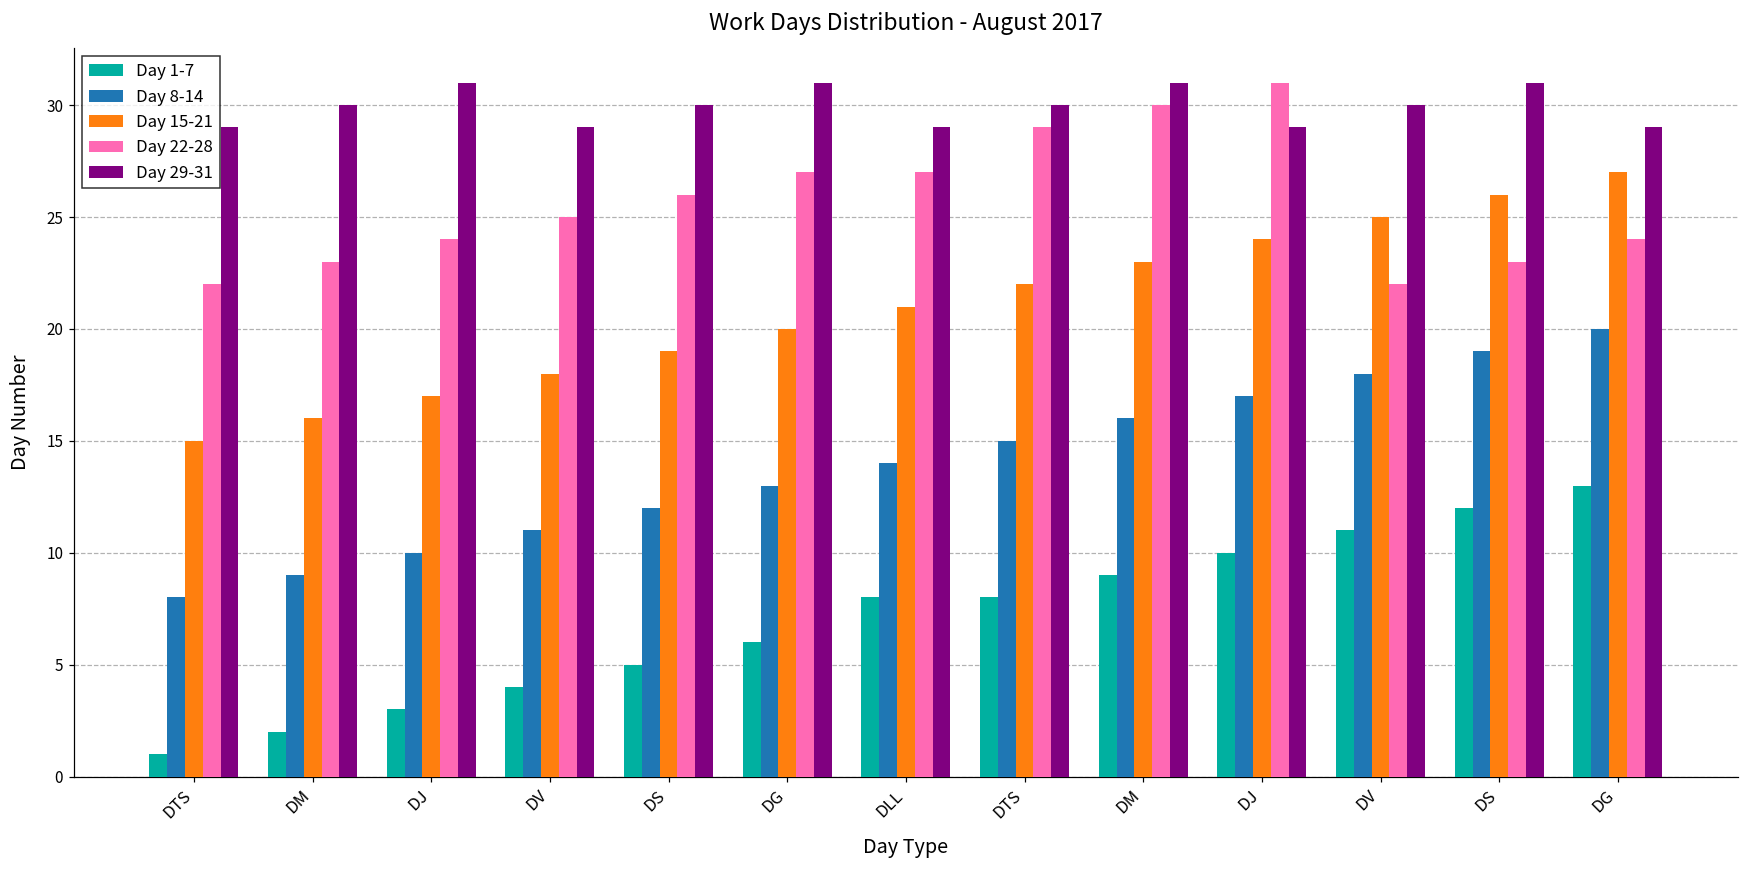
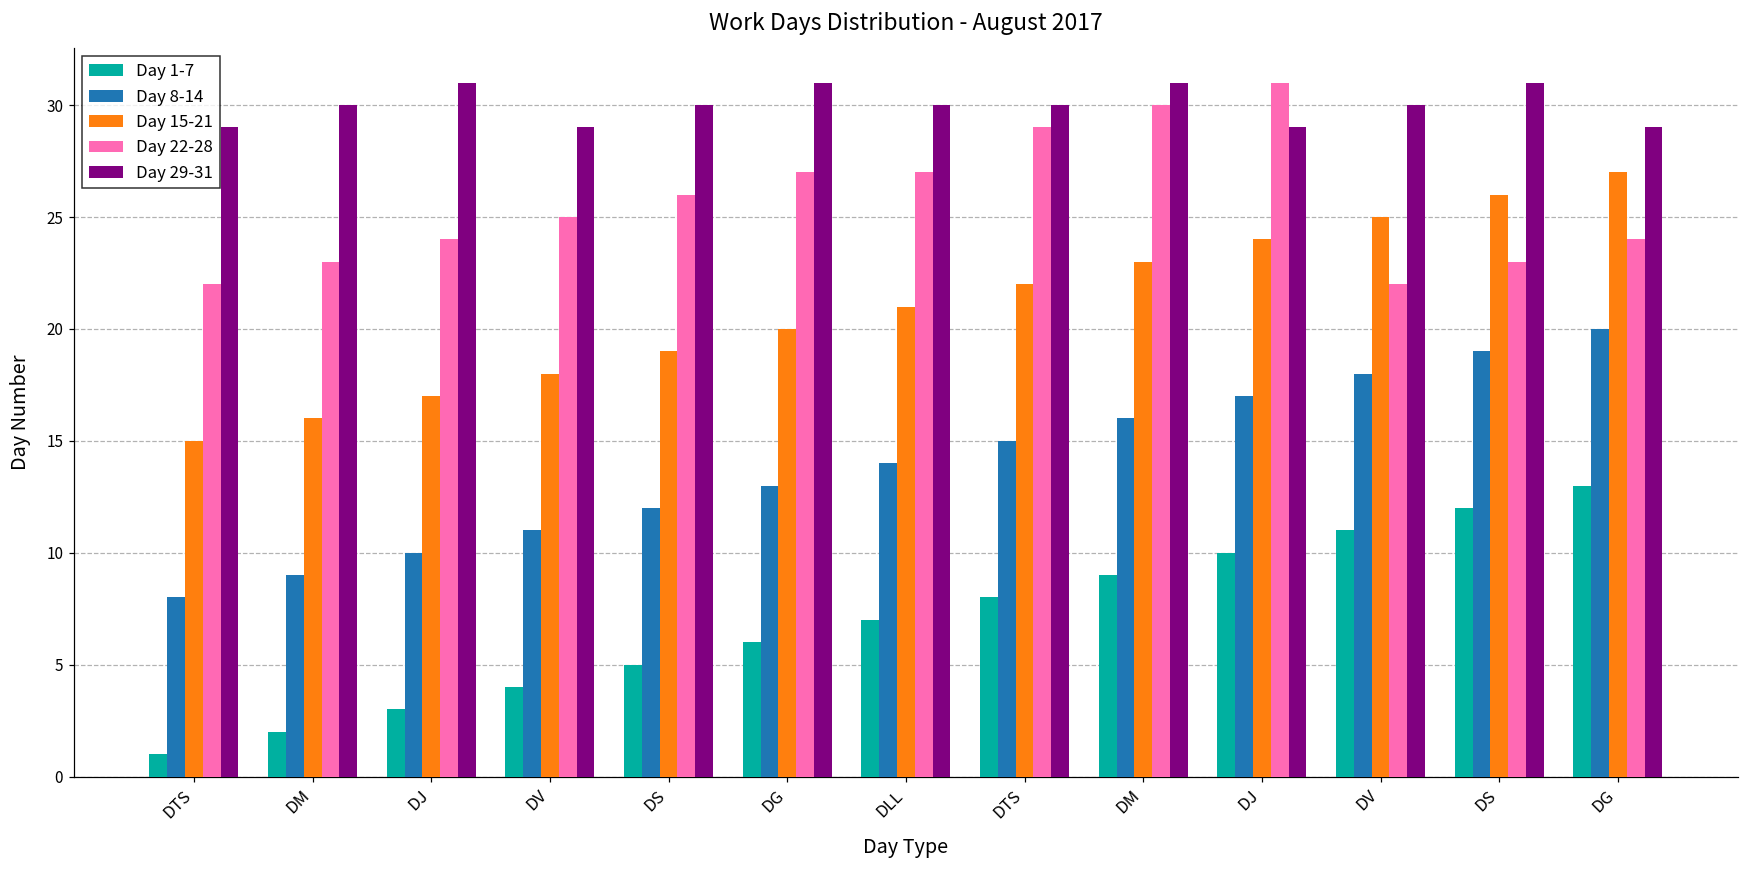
  {
    "Day 1-7": {
-     "DLL": 8
+     "DLL": 7
    },
    "Day 8-14": {
      "DLL": 14
    },
    "Day 15-21": {
      "DLL": 21
    },
    "Day 22-28": {
      "DLL": 27
    },
    "Day 29-31": {
-     "DLL": 29
+     "DLL": 30
    }
  }
